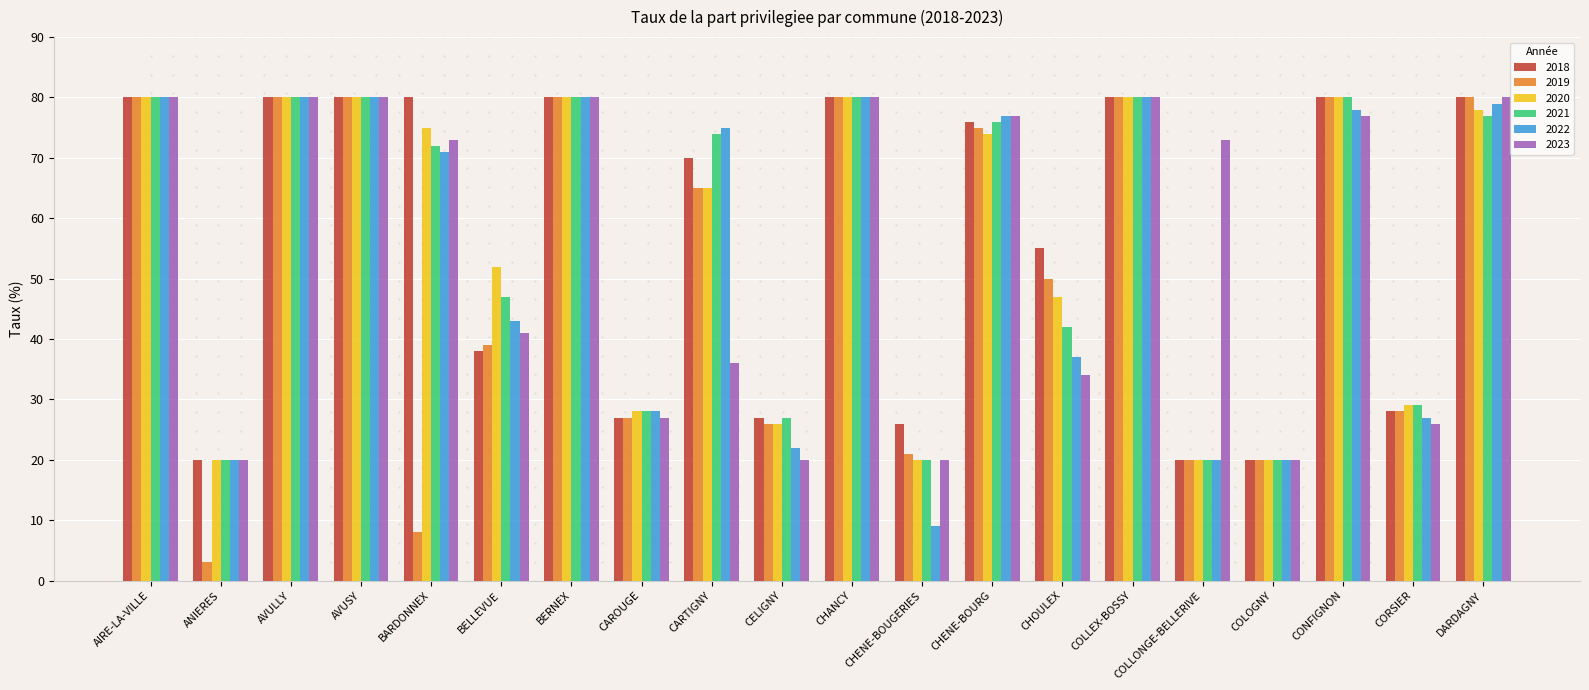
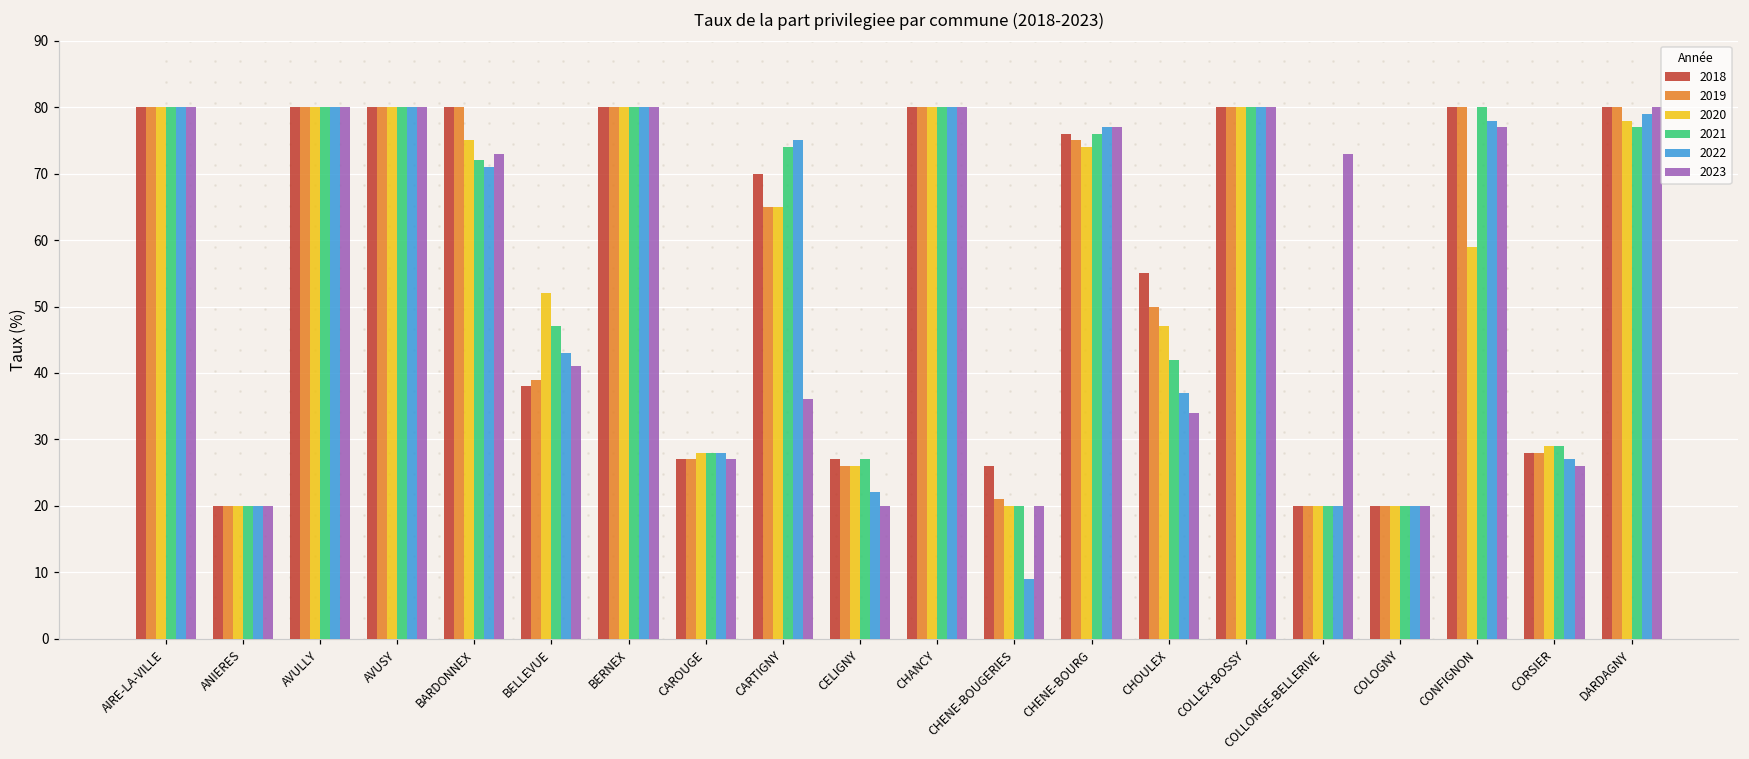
  {
    "2018": {
      "AIRE-LA-VILLE": 80,
      "ANIERES": 20,
      "AVULLY": 80,
      "AVUSY": 80,
      "BARDONNEX": 80,
      "BELLEVUE": 38,
      "BERNEX": 80,
      "CAROUGE": 27,
      "CARTIGNY": 70,
      "CELIGNY": 27,
      "CHANCY": 80,
      "CHENE-BOUGERIES": 26,
      "CHENE-BOURG": 76,
      "CHOULEX": 55,
      "COLLEX-BOSSY": 80,
      "COLLONGE-BELLERIVE": 20,
      "COLOGNY": 20,
      "CONFIGNON": 80,
      "CORSIER": 28,
      "DARDAGNY": 80
    },
    "2019": {
      "AIRE-LA-VILLE": 80,
-     "ANIERES": 3,
+     "ANIERES": 20,
      "AVULLY": 80,
      "AVUSY": 80,
-     "BARDONNEX": 8,
+     "BARDONNEX": 80,
      "BELLEVUE": 39,
      "BERNEX": 80,
      "CAROUGE": 27,
      "CARTIGNY": 65,
      "CELIGNY": 26,
      "CHANCY": 80,
      "CHENE-BOUGERIES": 21,
      "CHENE-BOURG": 75,
      "CHOULEX": 50,
      "COLLEX-BOSSY": 80,
      "COLLONGE-BELLERIVE": 20,
      "COLOGNY": 20,
      "CONFIGNON": 80,
      "CORSIER": 28,
      "DARDAGNY": 80
    },
    "2020": {
      "AIRE-LA-VILLE": 80,
      "ANIERES": 20,
      "AVULLY": 80,
      "AVUSY": 80,
      "BARDONNEX": 75,
      "BELLEVUE": 52,
      "BERNEX": 80,
      "CAROUGE": 28,
      "CARTIGNY": 65,
      "CELIGNY": 26,
      "CHANCY": 80,
      "CHENE-BOUGERIES": 20,
      "CHENE-BOURG": 74,
      "CHOULEX": 47,
      "COLLEX-BOSSY": 80,
      "COLLONGE-BELLERIVE": 20,
      "COLOGNY": 20,
-     "CONFIGNON": 80,
+     "CONFIGNON": 59,
      "CORSIER": 29,
      "DARDAGNY": 78
    },
    "2021": {
      "AIRE-LA-VILLE": 80,
      "ANIERES": 20,
      "AVULLY": 80,
      "AVUSY": 80,
      "BARDONNEX": 72,
      "BELLEVUE": 47,
      "BERNEX": 80,
      "CAROUGE": 28,
      "CARTIGNY": 74,
      "CELIGNY": 27,
      "CHANCY": 80,
      "CHENE-BOUGERIES": 20,
      "CHENE-BOURG": 76,
      "CHOULEX": 42,
      "COLLEX-BOSSY": 80,
      "COLLONGE-BELLERIVE": 20,
      "COLOGNY": 20,
      "CONFIGNON": 80,
      "CORSIER": 29,
      "DARDAGNY": 77
    },
    "2022": {
      "AIRE-LA-VILLE": 80,
      "ANIERES": 20,
      "AVULLY": 80,
      "AVUSY": 80,
      "BARDONNEX": 71,
      "BELLEVUE": 43,
      "BERNEX": 80,
      "CAROUGE": 28,
      "CARTIGNY": 75,
      "CELIGNY": 22,
      "CHANCY": 80,
      "CHENE-BOUGERIES": 9,
      "CHENE-BOURG": 77,
      "CHOULEX": 37,
      "COLLEX-BOSSY": 80,
      "COLLONGE-BELLERIVE": 20,
      "COLOGNY": 20,
      "CONFIGNON": 78,
      "CORSIER": 27,
      "DARDAGNY": 79
    },
    "2023": {
      "AIRE-LA-VILLE": 80,
      "ANIERES": 20,
      "AVULLY": 80,
      "AVUSY": 80,
      "BARDONNEX": 73,
      "BELLEVUE": 41,
      "BERNEX": 80,
      "CAROUGE": 27,
      "CARTIGNY": 36,
      "CELIGNY": 20,
      "CHANCY": 80,
      "CHENE-BOUGERIES": 20,
      "CHENE-BOURG": 77,
      "CHOULEX": 34,
      "COLLEX-BOSSY": 80,
      "COLLONGE-BELLERIVE": 73,
      "COLOGNY": 20,
      "CONFIGNON": 77,
      "CORSIER": 26,
      "DARDAGNY": 80
    }
  }
